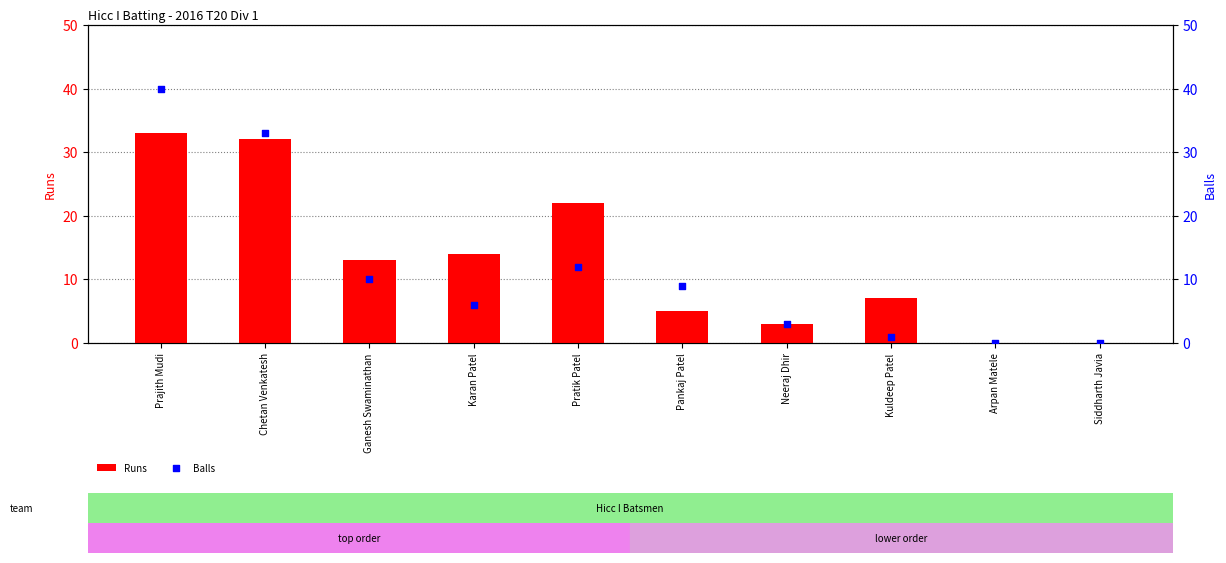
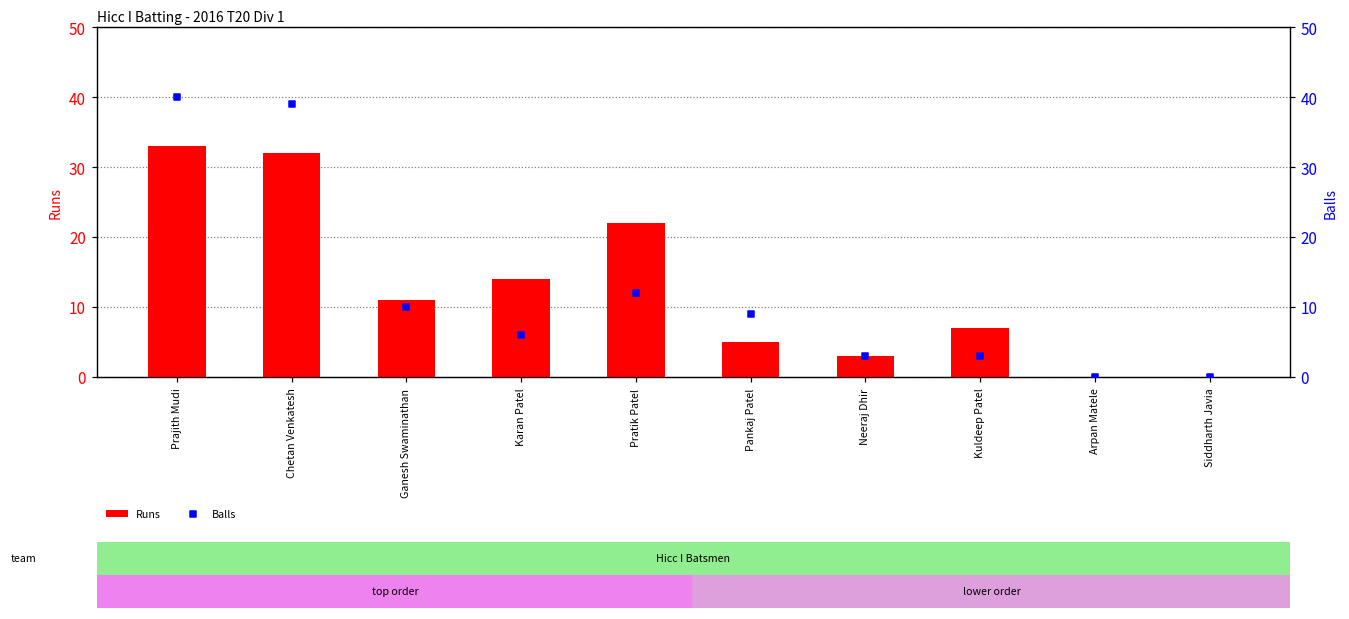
  {
    "Runs": {
      "Prajith Mudi": 33,
      "Chetan Venkatesh": 32,
-     "Ganesh Swaminathan": 13,
+     "Ganesh Swaminathan": 11,
      "Karan Patel": 14,
      "Pratik Patel": 22,
      "Pankaj Patel": 5,
      "Neeraj Dhir": 3,
      "Kuldeep Patel": 7,
      "Arpan Matele": 0,
      "Siddharth Javia": 0
    },
    "Balls": {
-     "Chetan Venkatesh": 33,
-     "Kuldeep Patel": 1
+     "Chetan Venkatesh": 39,
+     "Kuldeep Patel": 3
    }
  }
